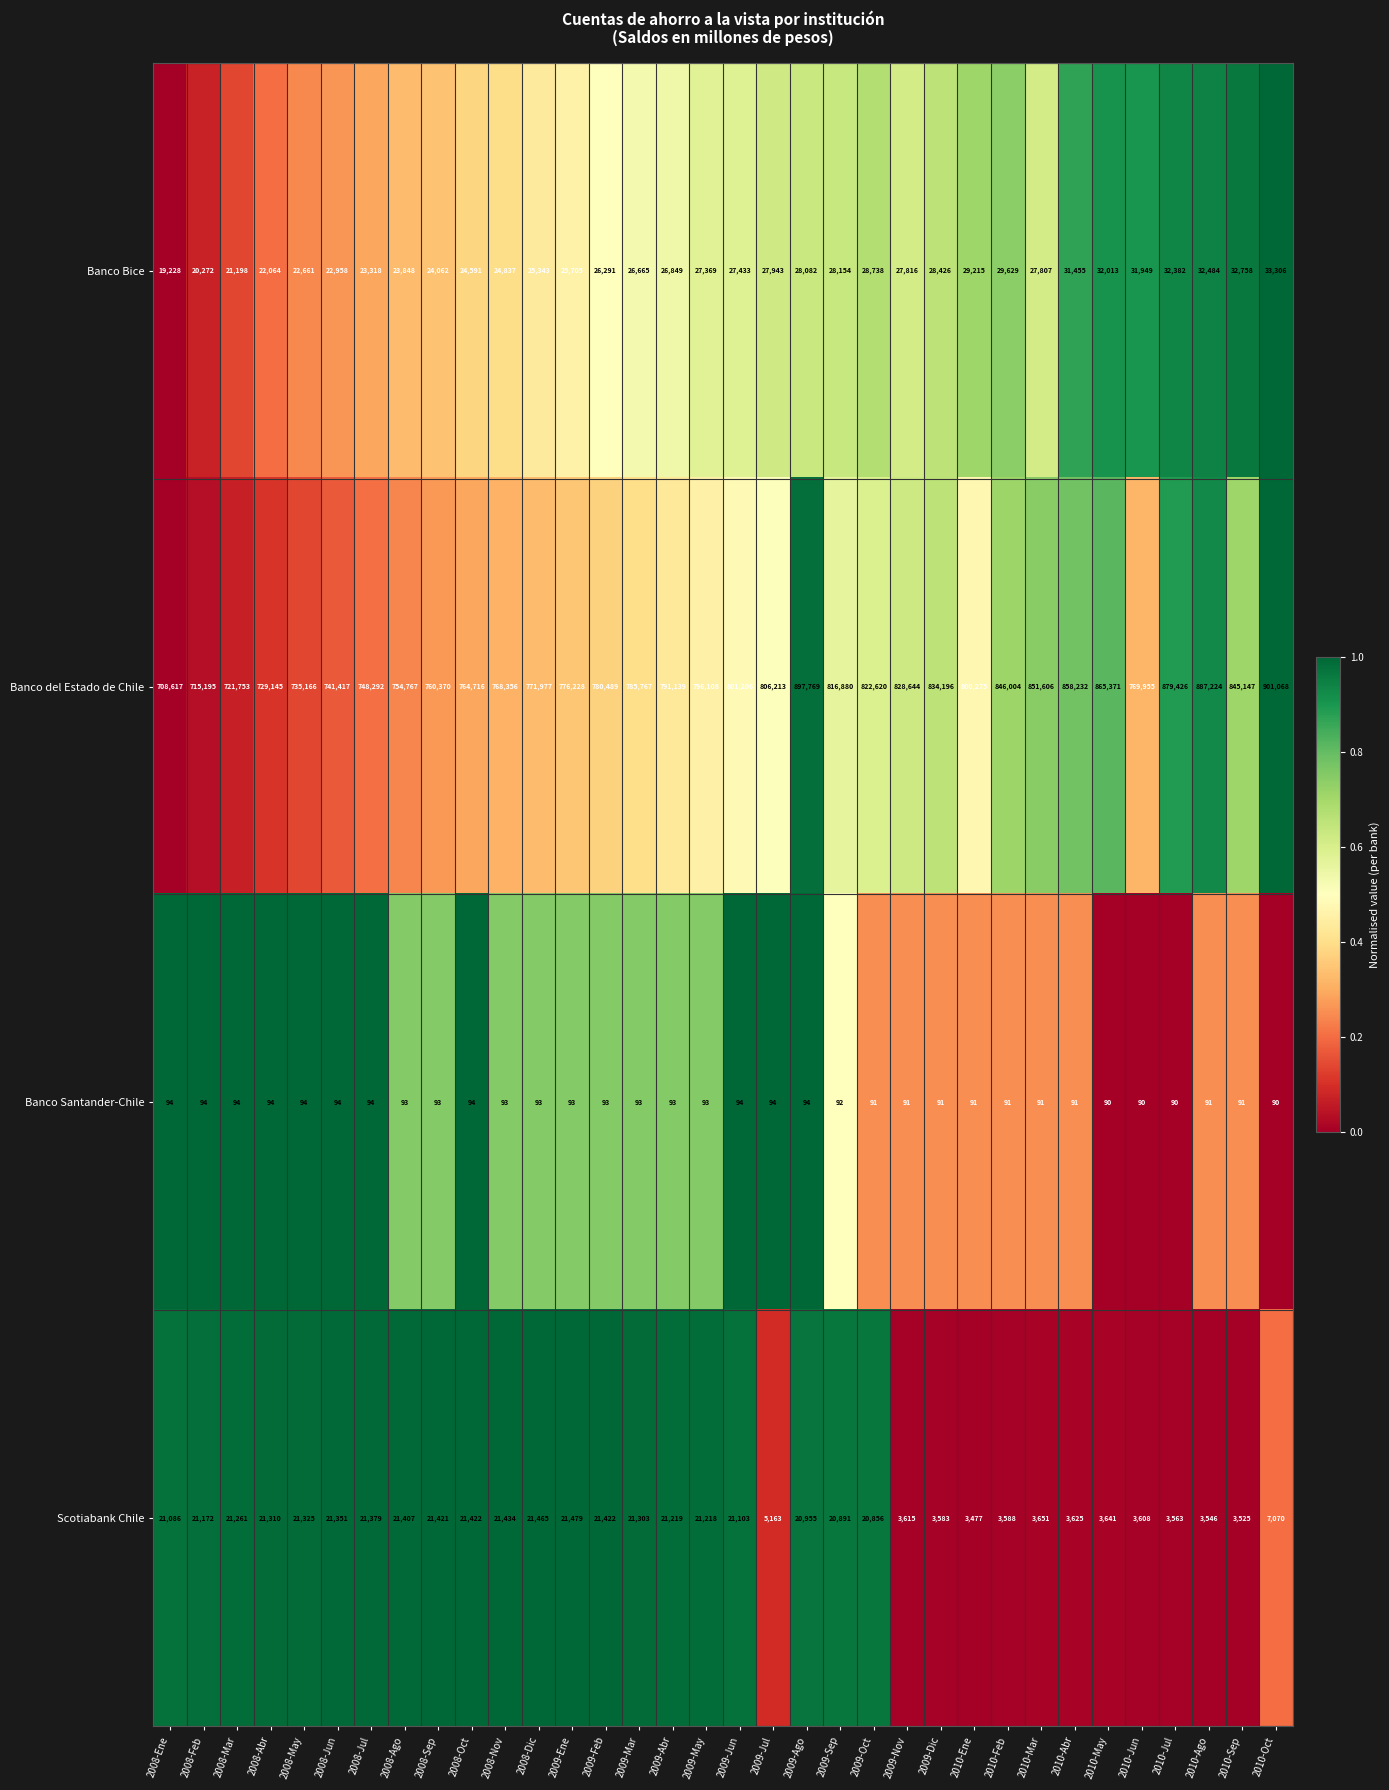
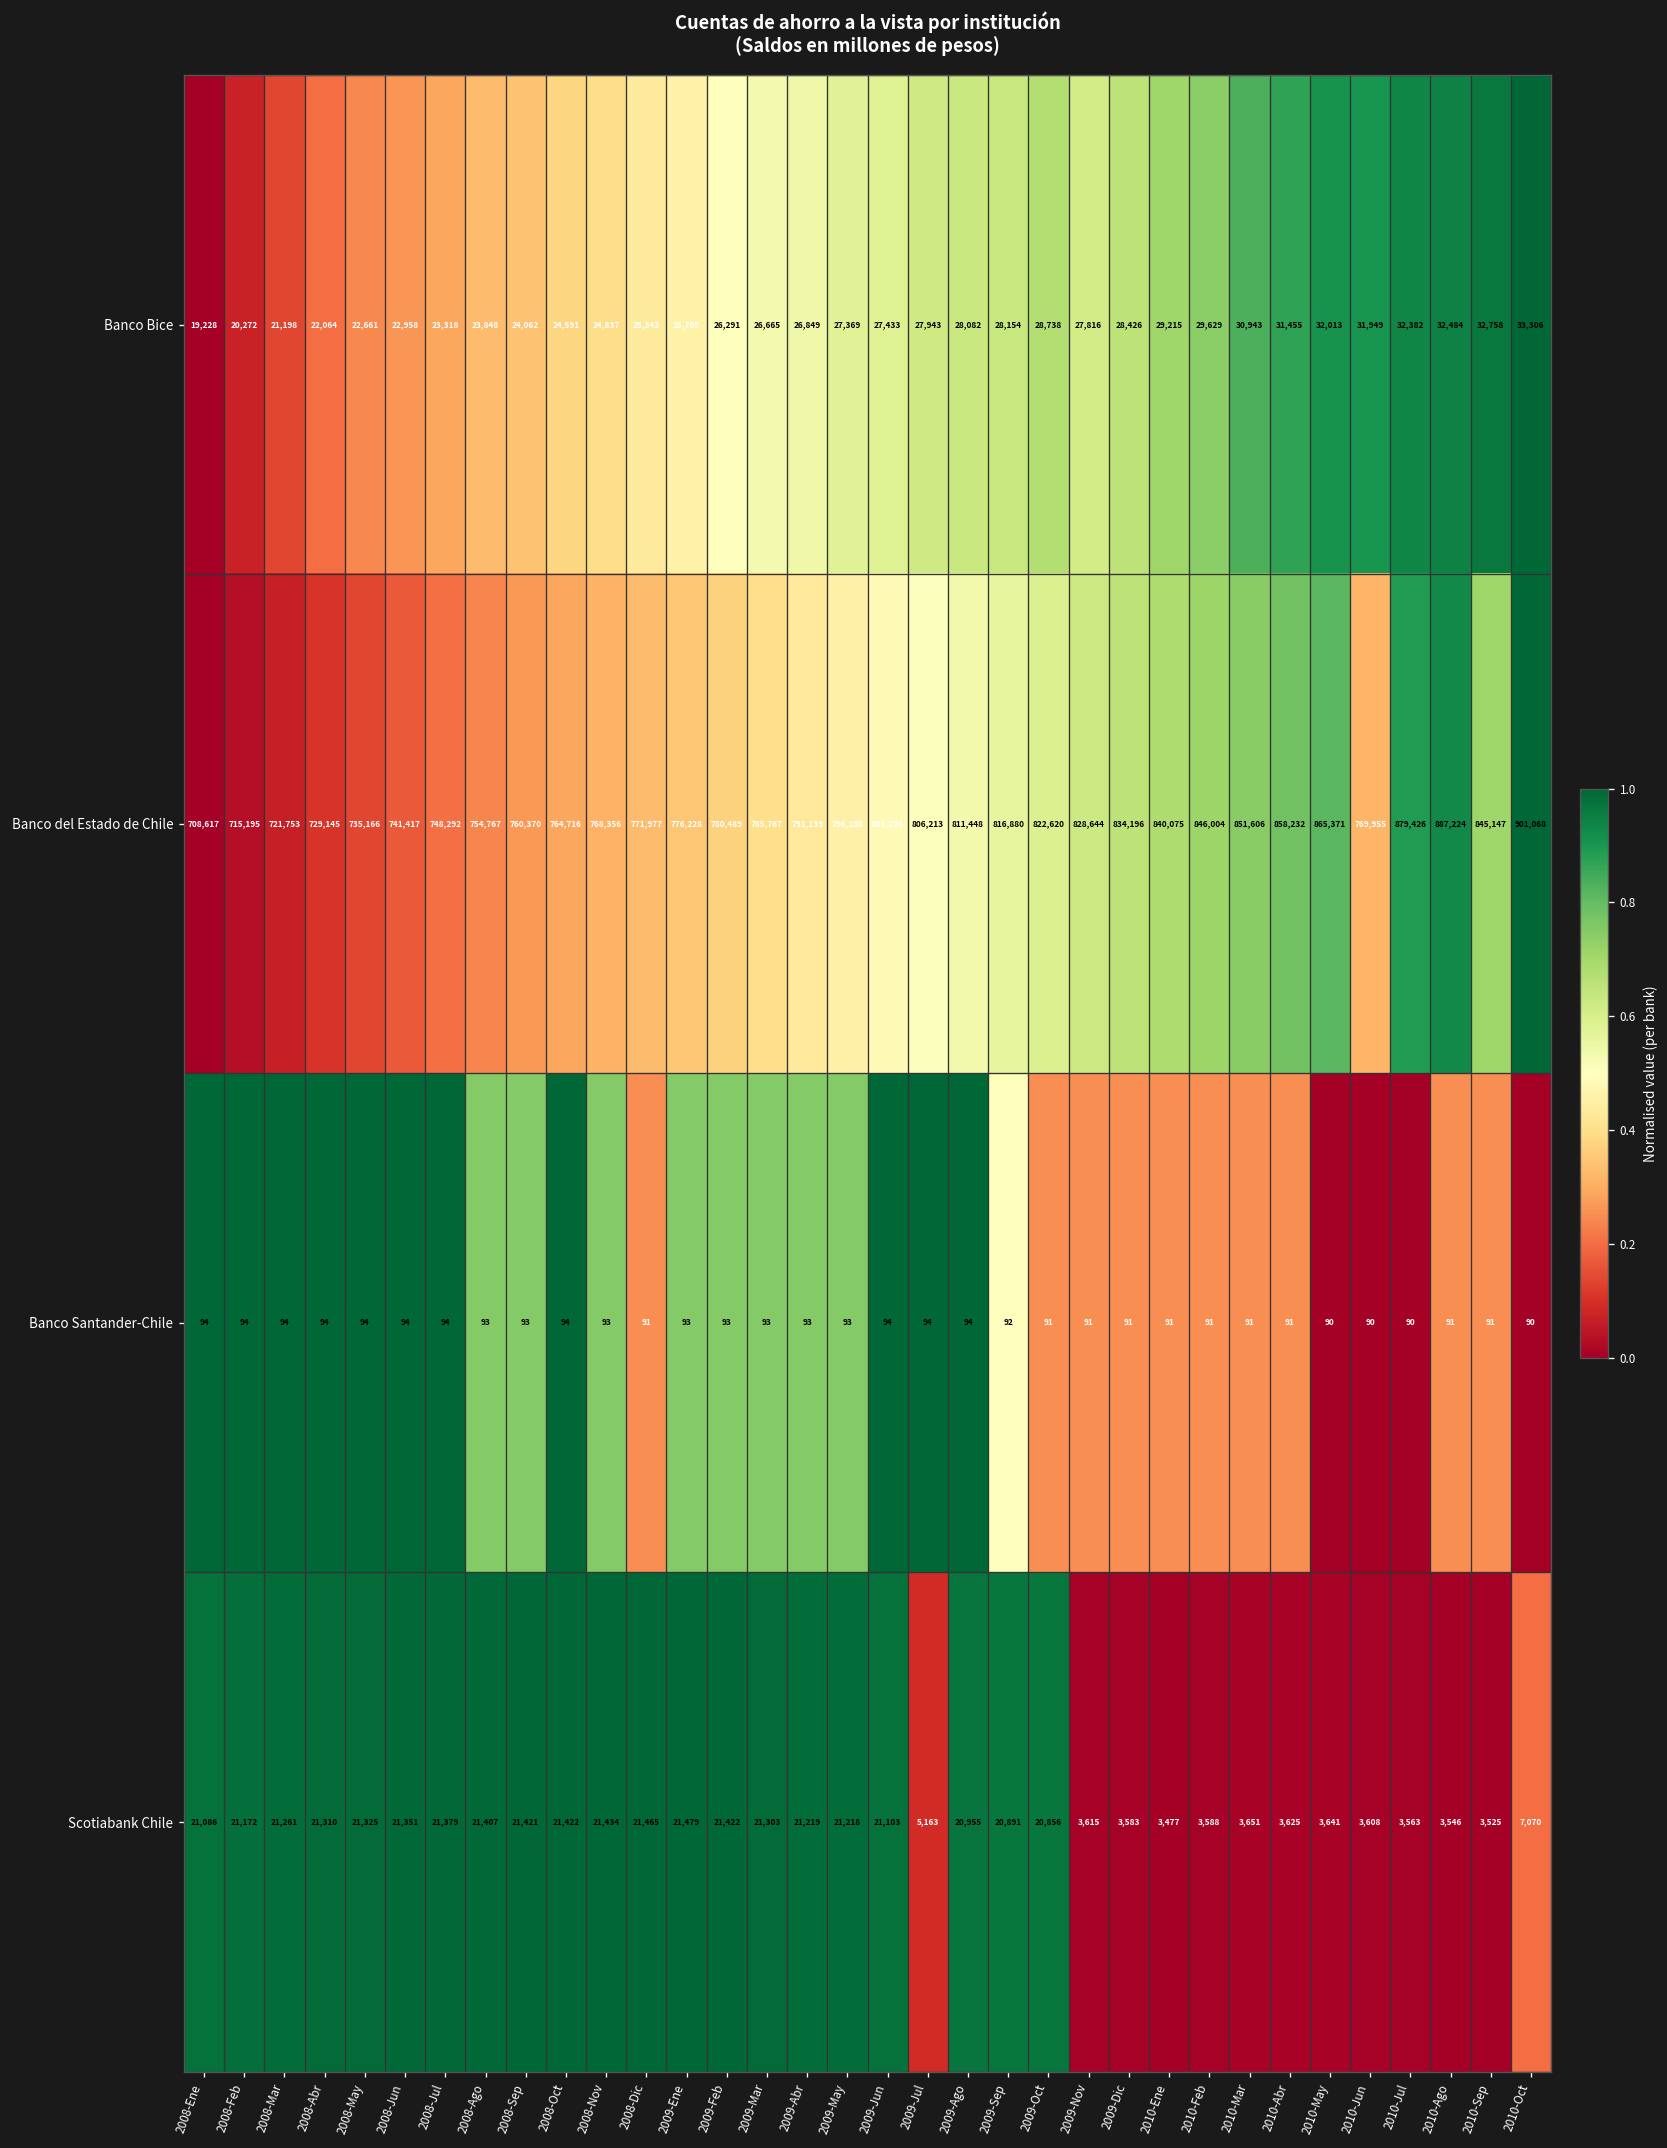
  {
    "Banco Bice": {
      "2008-Ene": "19,228",
      "2008-Feb": "20,272",
      "2008-Mar": "21,198",
      "2008-Abr": "22,064",
      "2008-May": "22,661",
      "2008-Jun": "22,958",
      "2008-Jul": "23,318",
      "2008-Ago": "23,848",
      "2008-Sep": "24,062",
      "2008-Oct": "24,591",
      "2008-Nov": "24,837",
      "2008-Dic": "25,343",
      "2009-Ene": "25,705",
      "2009-Feb": "26,291",
      "2009-Mar": "26,665",
      "2009-Abr": "26,849",
      "2009-May": "27,369",
      "2009-Jun": "27,433",
      "2009-Jul": "27,943",
      "2009-Ago": "28,082",
      "2009-Sep": "28,154",
      "2009-Oct": "28,738",
      "2009-Nov": "27,816",
      "2009-Dic": "28,426",
      "2010-Ene": "29,215",
      "2010-Feb": "29,629",
-     "2010-Mar": "27,807",
+     "2010-Mar": "30,943",
      "2010-Abr": "31,455",
      "2010-May": "32,013",
      "2010-Jun": "31,949",
      "2010-Jul": "32,382",
      "2010-Ago": "32,484",
      "2010-Sep": "32,758",
      "2010-Oct": "33,306"
    },
    "Banco del Estado de Chile": {
      "2008-Ene": "708,617",
      "2008-Feb": "715,195",
      "2008-Mar": "721,753",
      "2008-Abr": "729,145",
      "2008-May": "735,166",
      "2008-Jun": "741,417",
      "2008-Jul": "748,292",
      "2008-Ago": "754,767",
      "2008-Sep": "760,370",
      "2008-Oct": "764,716",
      "2008-Nov": "768,356",
      "2008-Dic": "771,977",
      "2009-Ene": "776,228",
      "2009-Feb": "780,489",
      "2009-Mar": "785,767",
      "2009-Abr": "791,139",
      "2009-May": "796,108",
      "2009-Jun": "801,206",
      "2009-Jul": "806,213",
-     "2009-Ago": "897,769",
+     "2009-Ago": "811,448",
      "2009-Sep": "816,880",
      "2009-Oct": "822,620",
      "2009-Nov": "828,644",
      "2009-Dic": "834,196",
-     "2010-Ene": "800,275",
+     "2010-Ene": "840,075",
      "2010-Feb": "846,004",
      "2010-Mar": "851,606",
      "2010-Abr": "858,232",
      "2010-May": "865,371",
      "2010-Jun": "769,955",
      "2010-Jul": "879,426",
      "2010-Ago": "887,224",
      "2010-Sep": "845,147",
      "2010-Oct": "901,068"
    },
    "Banco Santander-Chile": {
      "2008-Ene": "94",
      "2008-Feb": "94",
      "2008-Mar": "94",
      "2008-Abr": "94",
      "2008-May": "94",
      "2008-Jun": "94",
      "2008-Jul": "94",
      "2008-Ago": "93",
      "2008-Sep": "93",
      "2008-Oct": "94",
      "2008-Nov": "93",
-     "2008-Dic": "93",
+     "2008-Dic": "91",
      "2009-Ene": "93",
      "2009-Feb": "93",
      "2009-Mar": "93",
      "2009-Abr": "93",
      "2009-May": "93",
      "2009-Jun": "94",
      "2009-Jul": "94",
      "2009-Ago": "94",
      "2009-Sep": "92",
      "2009-Oct": "91",
      "2009-Nov": "91",
      "2009-Dic": "91",
      "2010-Ene": "91",
      "2010-Feb": "91",
      "2010-Mar": "91",
      "2010-Abr": "91",
      "2010-May": "90",
      "2010-Jun": "90",
      "2010-Jul": "90",
      "2010-Ago": "91",
      "2010-Sep": "91",
      "2010-Oct": "90"
    },
    "Scotiabank Chile": {
      "2008-Ene": "21,086",
      "2008-Feb": "21,172",
      "2008-Mar": "21,261",
      "2008-Abr": "21,310",
      "2008-May": "21,325",
      "2008-Jun": "21,351",
      "2008-Jul": "21,379",
      "2008-Ago": "21,407",
      "2008-Sep": "21,421",
      "2008-Oct": "21,422",
      "2008-Nov": "21,434",
      "2008-Dic": "21,465",
      "2009-Ene": "21,479",
      "2009-Feb": "21,422",
      "2009-Mar": "21,303",
      "2009-Abr": "21,219",
      "2009-May": "21,218",
      "2009-Jun": "21,103",
      "2009-Jul": "5,163",
      "2009-Ago": "20,955",
      "2009-Sep": "20,891",
      "2009-Oct": "20,856",
      "2009-Nov": "3,615",
      "2009-Dic": "3,583",
      "2010-Ene": "3,477",
      "2010-Feb": "3,588",
      "2010-Mar": "3,651",
      "2010-Abr": "3,625",
      "2010-May": "3,641",
      "2010-Jun": "3,608",
      "2010-Jul": "3,563",
      "2010-Ago": "3,546",
      "2010-Sep": "3,525",
      "2010-Oct": "7,070"
    }
  }
